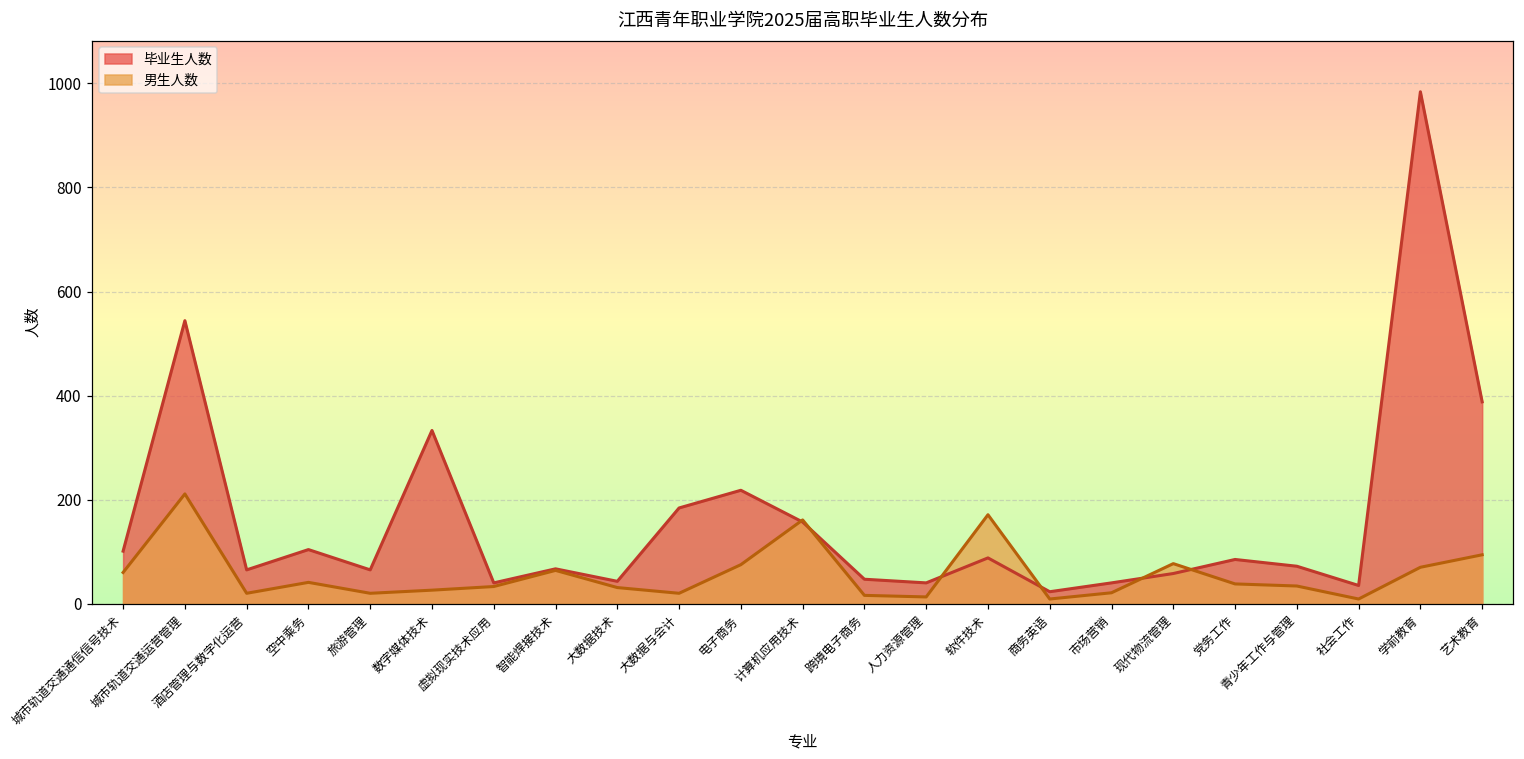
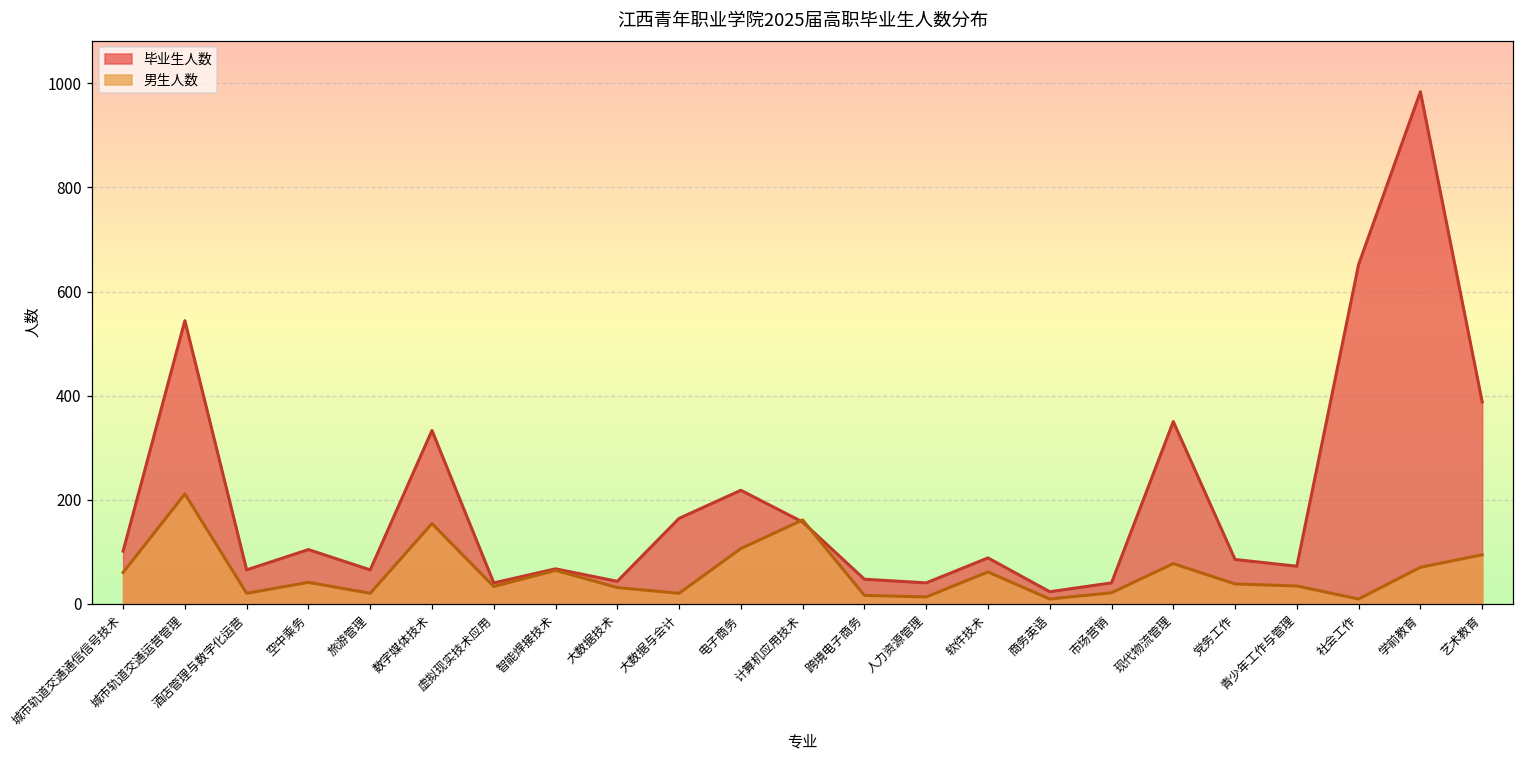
  {
    "毕业生人数": {
      "城市轨道交通通信信号技术": 100,
      "城市轨道交通运营管理": 540,
      "酒店管理与数字化运营": 70,
      "空中乘务": 100,
      "旅游管理": 70,
      "数字媒体技术": 330,
      "虚拟现实技术应用": 40,
      "大数据技术": 40,
-     "大数据与会计": 180,
+     "大数据与会计": 160,
      "电子商务": 220,
      "跨境电子商务": 50,
      "人力资源管理": 40,
      "软件技术": 90,
      "商务英语": 20,
      "市场营销": 40,
-     "现代物流管理": 60,
+     "现代物流管理": 350,
      "党务工作": 90,
      "青少年工作与管理": 70,
-     "社会工作": 40,
+     "社会工作": 650,
      "学前教育": 980,
      "艺术教育": 390
    },
    "男生人数": {
      "城市轨道交通通信信号技术": 60,
      "城市轨道交通运营管理": 210,
      "酒店管理与数字化运营": 20,
      "空中乘务": 40,
      "旅游管理": 20,
-     "数字媒体技术": 30,
+     "数字媒体技术": 150,
      "虚拟现实技术应用": 30,
      "大数据技术": 30,
      "大数据与会计": 20,
-     "电子商务": 80,
+     "电子商务": 110,
      "跨境电子商务": 20,
      "人力资源管理": 10,
-     "软件技术": 170,
+     "软件技术": 60,
      "商务英语": 10,
      "市场营销": 20,
      "现代物流管理": 80,
      "党务工作": 40,
      "青少年工作与管理": 30,
      "社会工作": 10,
      "学前教育": 70,
      "艺术教育": 90
    }
  }
